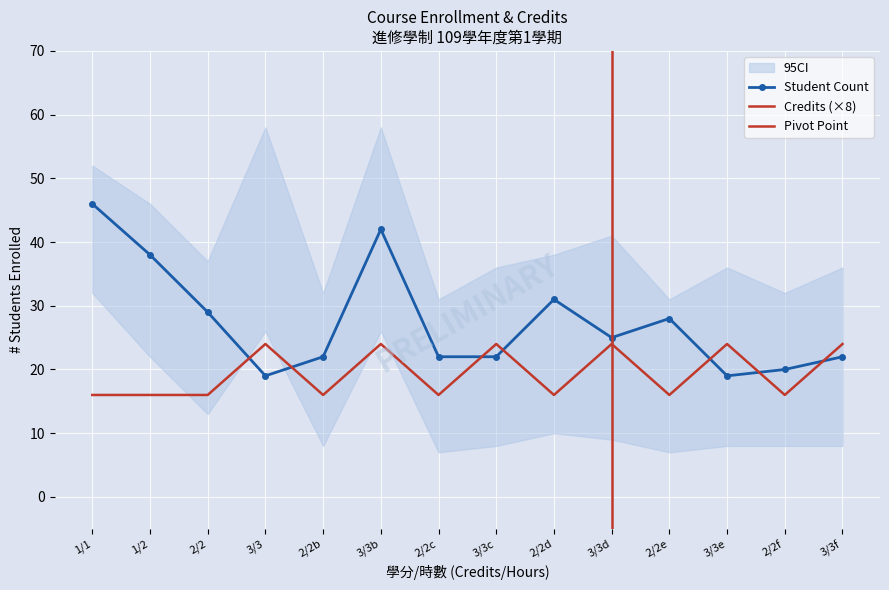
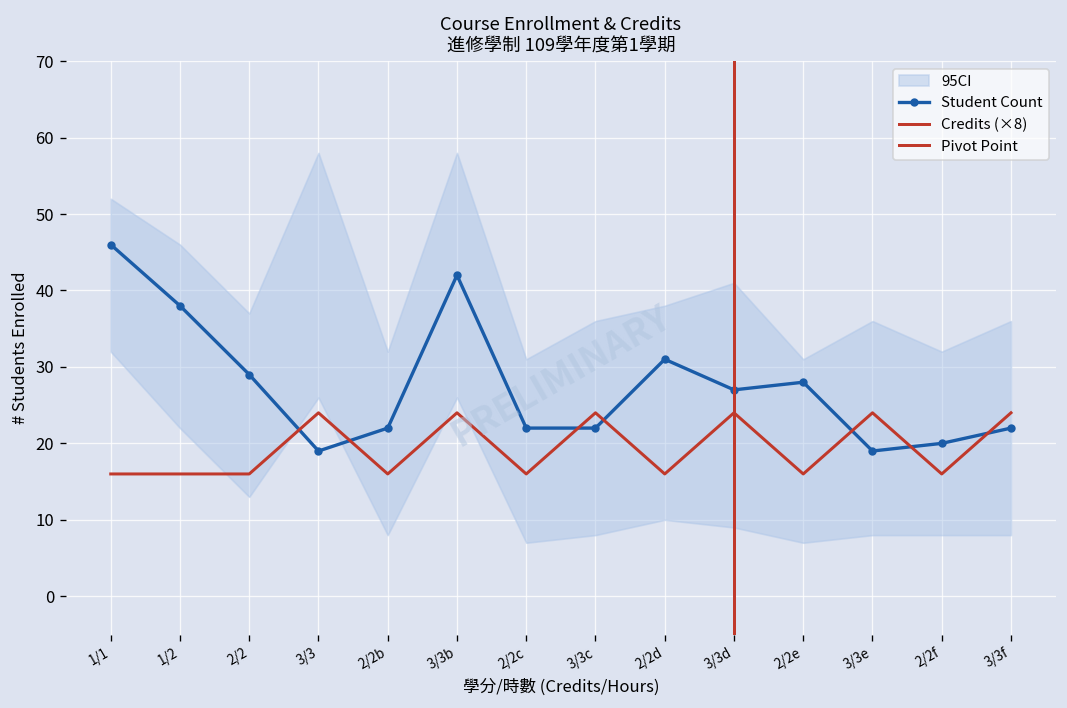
  {
    "Student Count": {
      "1/1": 46,
      "1/2": 38,
      "2/2": 29,
      "3/3": 19,
      "2/2b": 22,
      "3/3b": 42,
      "2/2c": 22,
      "3/3c": 22,
      "2/2d": 31,
-     "3/3d": 25,
+     "3/3d": 27,
      "2/2e": 28,
      "3/3e": 19,
      "2/2f": 20,
      "3/3f": 22
    },
    "Credits (×8)": {
      "1/1": 16,
      "1/2": 16,
      "2/2": 16,
      "3/3": 24,
      "2/2b": 16,
      "3/3b": 24,
      "2/2c": 16,
      "3/3c": 24,
      "2/2d": 16,
      "3/3d": 24,
      "2/2e": 16,
      "3/3e": 24,
      "2/2f": 16,
      "3/3f": 24
    }
  }
